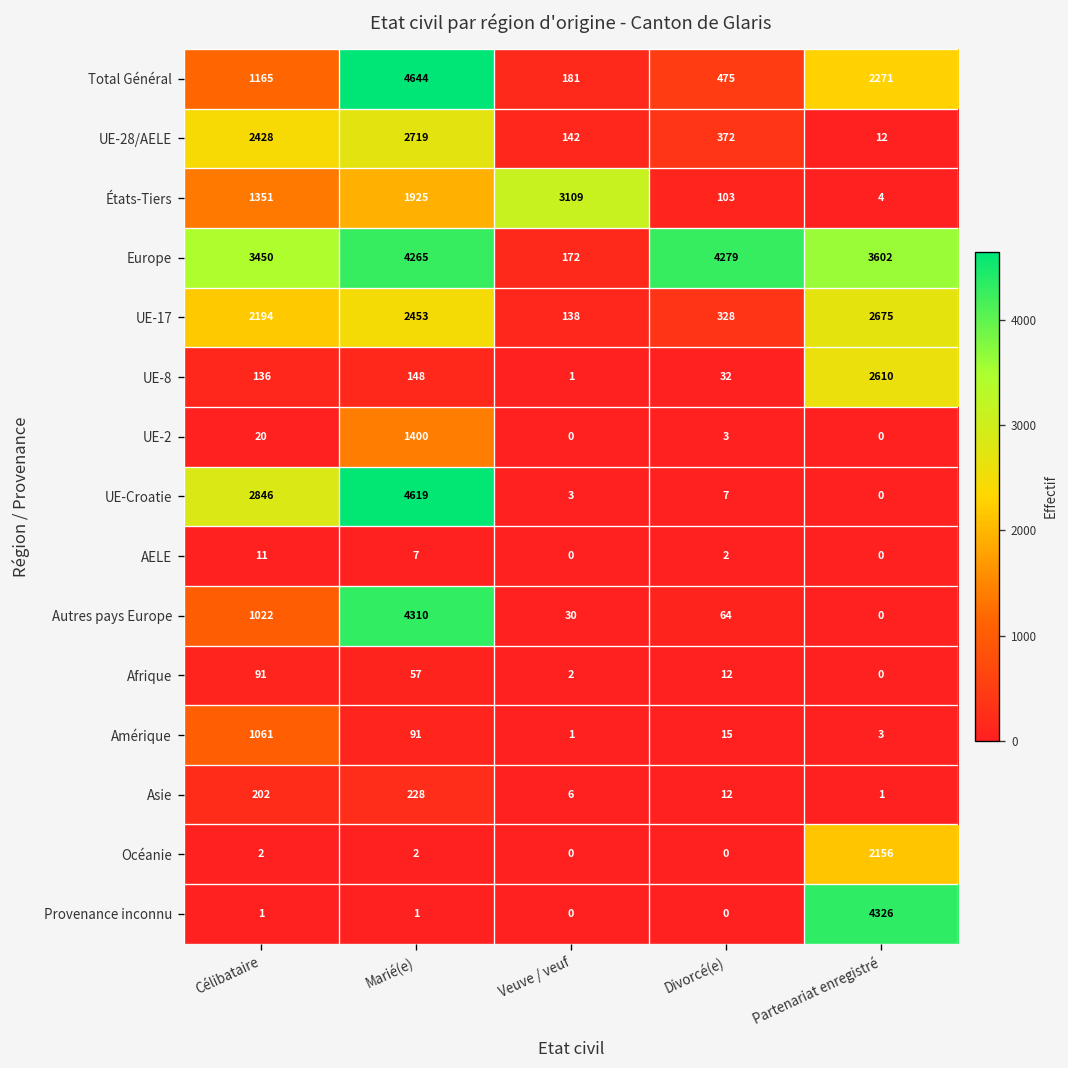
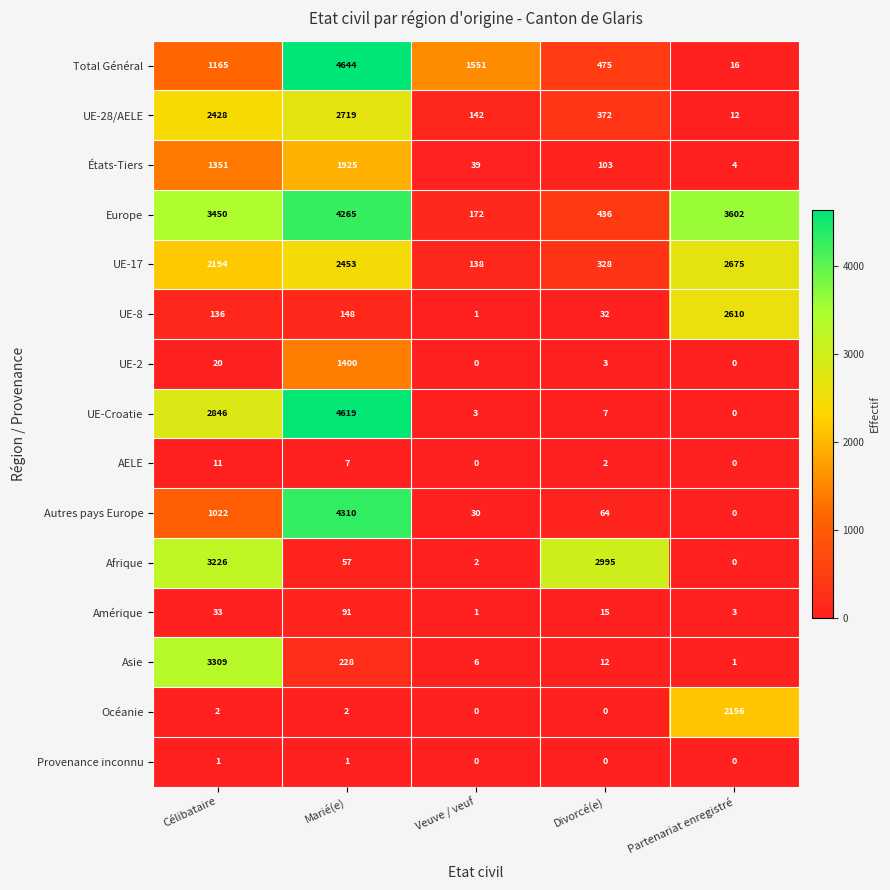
  {
    "Total Général": {
      "Célibataire": 1165,
      "Marié(e)": 4644,
-     "Veuve / veuf": 181,
+     "Veuve / veuf": 1551,
      "Divorcé(e)": 475,
-     "Partenariat enregistré": 2271
+     "Partenariat enregistré": 16
    },
    "UE-28/AELE": {
      "Célibataire": 2428,
      "Marié(e)": 2719,
      "Veuve / veuf": 142,
      "Divorcé(e)": 372,
      "Partenariat enregistré": 12
    },
    "États-Tiers": {
      "Célibataire": 1351,
      "Marié(e)": 1925,
-     "Veuve / veuf": 3109,
+     "Veuve / veuf": 39,
      "Divorcé(e)": 103,
      "Partenariat enregistré": 4
    },
    "Europe": {
      "Célibataire": 3450,
      "Marié(e)": 4265,
      "Veuve / veuf": 172,
-     "Divorcé(e)": 4279,
+     "Divorcé(e)": 436,
      "Partenariat enregistré": 3602
    },
    "UE-17": {
      "Célibataire": 2194,
      "Marié(e)": 2453,
      "Veuve / veuf": 138,
      "Divorcé(e)": 328,
      "Partenariat enregistré": 2675
    },
    "UE-8": {
      "Célibataire": 136,
      "Marié(e)": 148,
      "Veuve / veuf": 1,
      "Divorcé(e)": 32,
      "Partenariat enregistré": 2610
    },
    "UE-2": {
      "Célibataire": 20,
      "Marié(e)": 1400,
      "Veuve / veuf": 0,
      "Divorcé(e)": 3,
      "Partenariat enregistré": 0
    },
    "UE-Croatie": {
      "Célibataire": 2846,
      "Marié(e)": 4619,
      "Veuve / veuf": 3,
      "Divorcé(e)": 7,
      "Partenariat enregistré": 0
    },
    "AELE": {
      "Célibataire": 11,
      "Marié(e)": 7,
      "Veuve / veuf": 0,
      "Divorcé(e)": 2,
      "Partenariat enregistré": 0
    },
    "Autres pays Europe": {
      "Célibataire": 1022,
      "Marié(e)": 4310,
      "Veuve / veuf": 30,
      "Divorcé(e)": 64,
      "Partenariat enregistré": 0
    },
    "Afrique": {
-     "Célibataire": 91,
+     "Célibataire": 3226,
      "Marié(e)": 57,
      "Veuve / veuf": 2,
-     "Divorcé(e)": 12,
+     "Divorcé(e)": 2995,
      "Partenariat enregistré": 0
    },
    "Amérique": {
-     "Célibataire": 1061,
+     "Célibataire": 33,
      "Marié(e)": 91,
      "Veuve / veuf": 1,
      "Divorcé(e)": 15,
      "Partenariat enregistré": 3
    },
    "Asie": {
-     "Célibataire": 202,
+     "Célibataire": 3309,
      "Marié(e)": 228,
      "Veuve / veuf": 6,
      "Divorcé(e)": 12,
      "Partenariat enregistré": 1
    },
    "Océanie": {
      "Célibataire": 2,
      "Marié(e)": 2,
      "Veuve / veuf": 0,
      "Divorcé(e)": 0,
      "Partenariat enregistré": 2156
    },
    "Provenance inconnu": {
      "Célibataire": 1,
      "Marié(e)": 1,
      "Veuve / veuf": 0,
      "Divorcé(e)": 0,
-     "Partenariat enregistré": 4326
+     "Partenariat enregistré": 0
    }
  }
